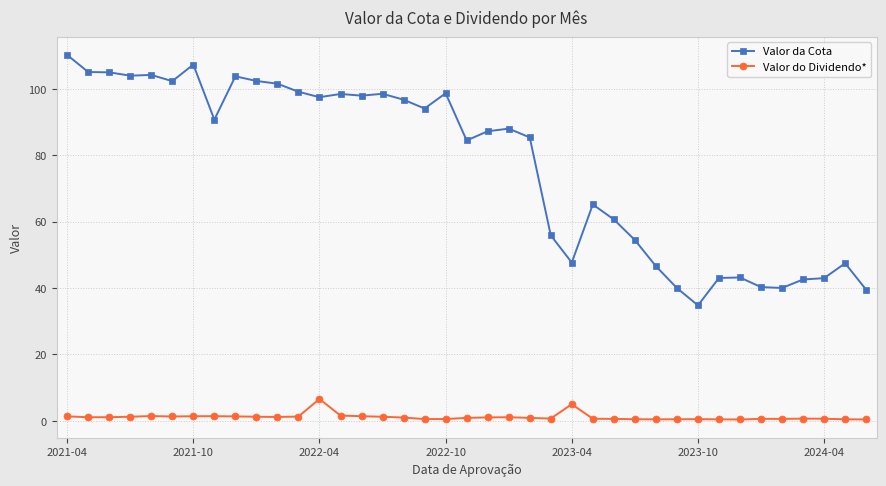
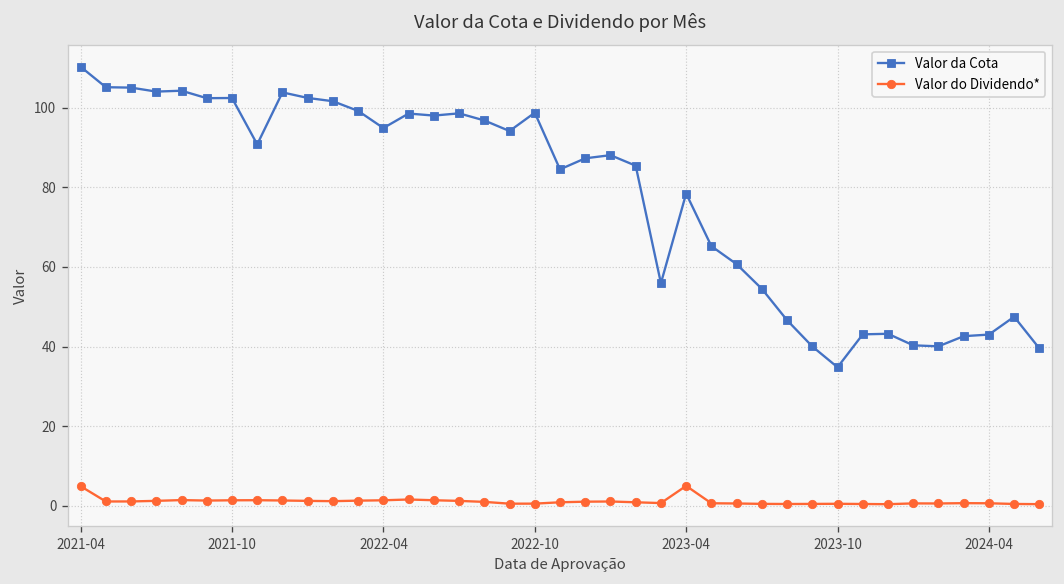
  {
    "Valor da Cota": {
      "2021-04": 110,
-     "2021-10": 107,
-     "2022-04": 98,
+     "2021-10": 102,
+     "2022-04": 95,
      "2022-10": 99,
-     "2023-04": 48,
+     "2023-04": 78,
      "2023-10": 35,
      "2024-04": 43
    },
    "Valor do Dividendo*": {
-     "2021-04": 1,
+     "2021-04": 5,
      "2021-10": 1,
-     "2022-04": 7,
+     "2022-04": 1,
      "2022-10": 1,
      "2023-04": 5,
      "2023-10": 1,
      "2024-04": 1
    }
  }
